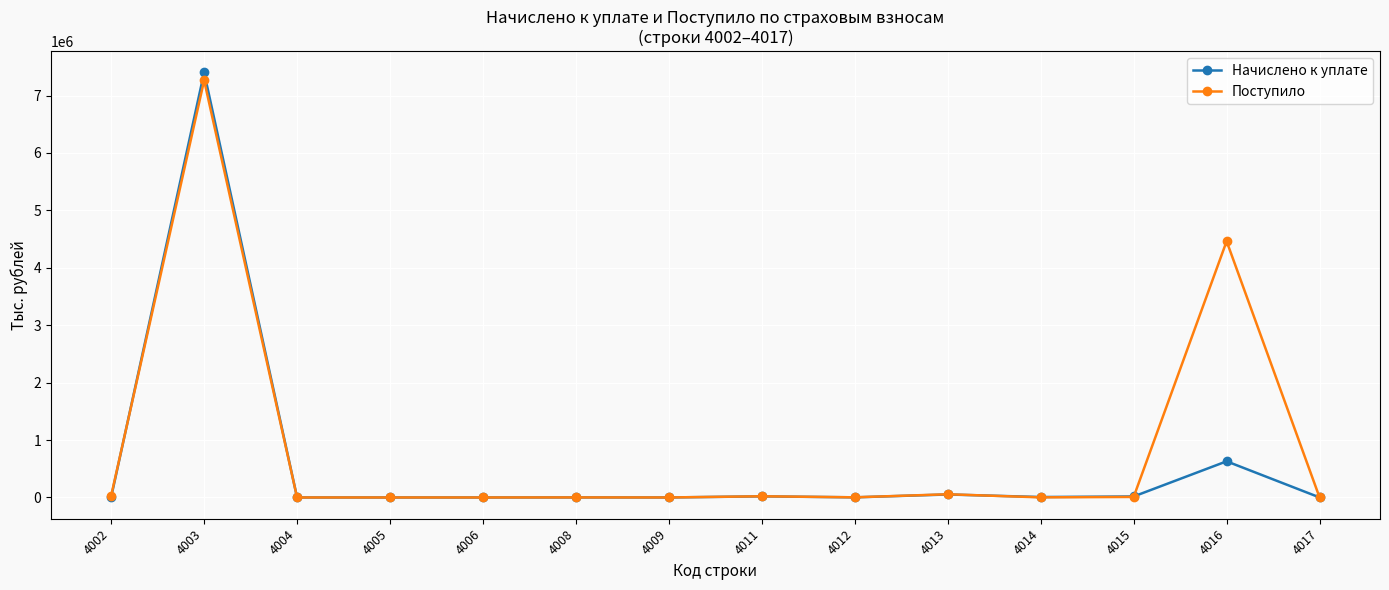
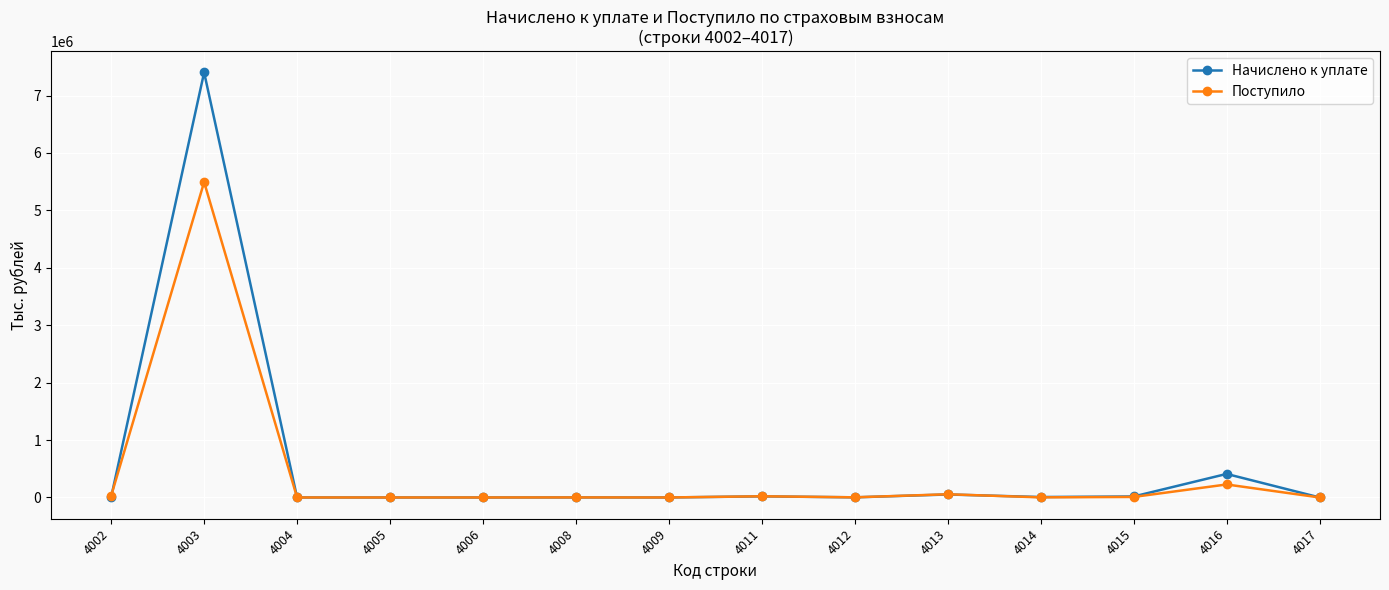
  {
    "Начислено к уплате": {
      "4003": 7400000,
-     "4016": 600000
+     "4016": 400000
    },
    "Поступило": {
-     "4003": 7300000,
-     "4016": 4500000
+     "4003": 5500000,
+     "4016": 200000
    }
  }
